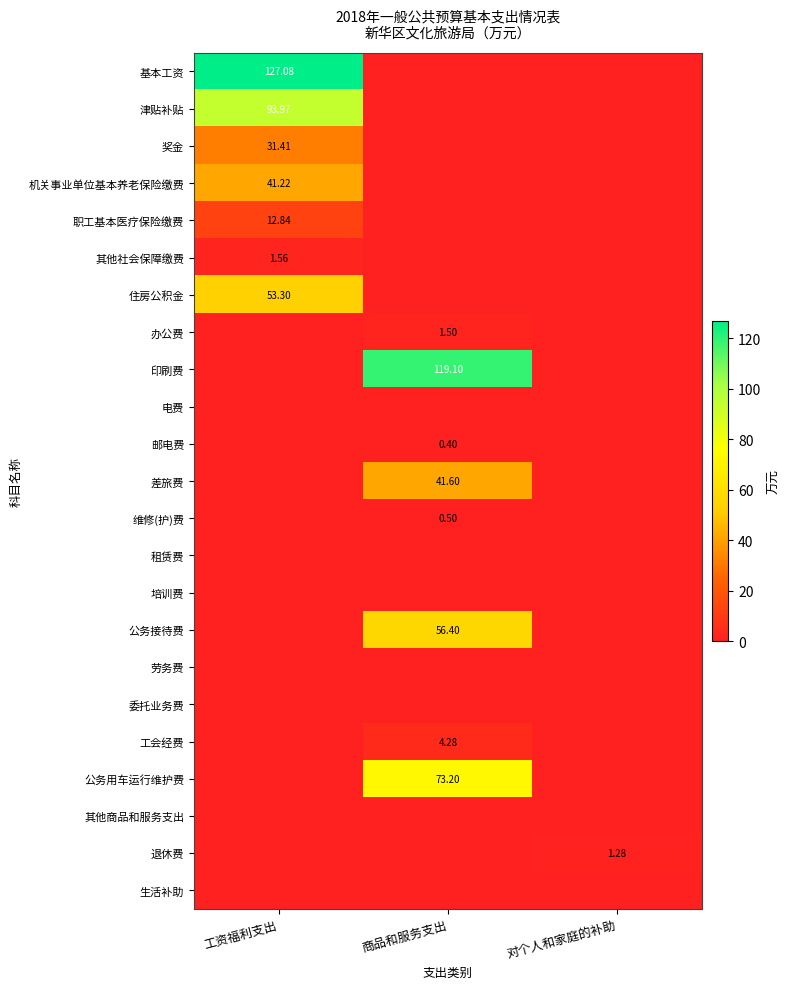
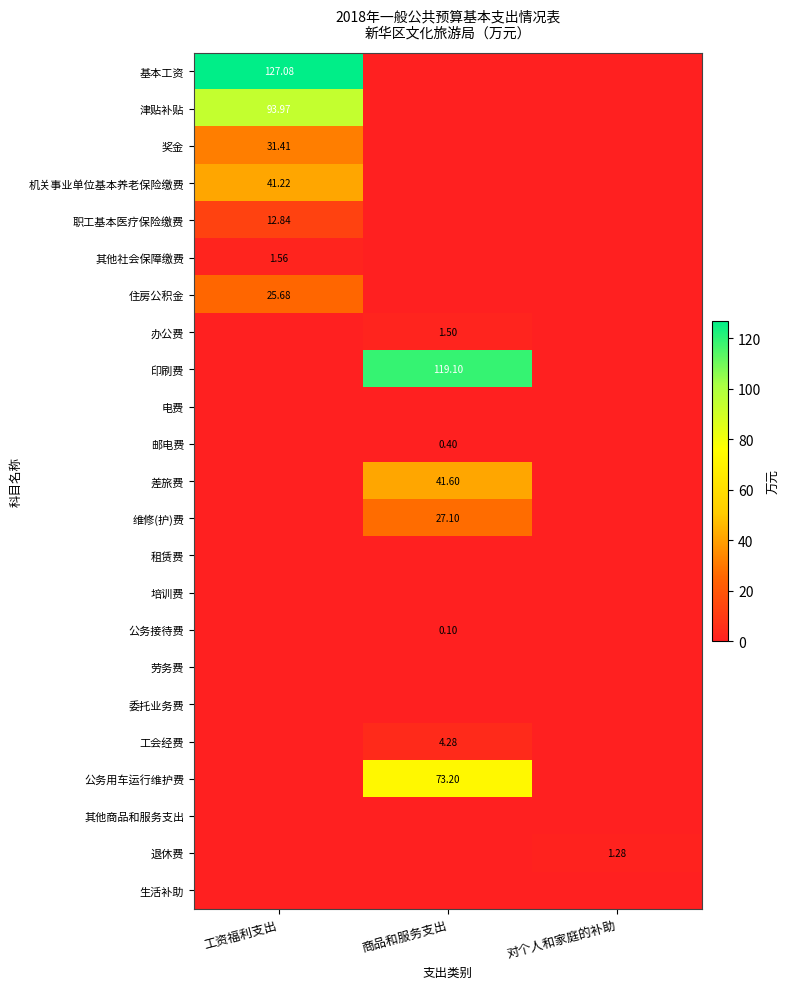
  {
    "基本工资": {
      "工资福利支出": 127.08
    },
    "津贴补贴": {
      "工资福利支出": 93.97
    },
    "奖金": {
      "工资福利支出": 31.41
    },
    "机关事业单位基本养老保险缴费": {
      "工资福利支出": 41.22
    },
    "职工基本医疗保险缴费": {
      "工资福利支出": 12.84
    },
    "其他社会保障缴费": {
      "工资福利支出": 1.56
    },
    "住房公积金": {
-     "工资福利支出": 53.30
+     "工资福利支出": 25.68
    },
    "办公费": {
      "商品和服务支出": 1.50
    },
    "印刷费": {
      "商品和服务支出": 119.10
    },
    "邮电费": {
      "商品和服务支出": 0.40
    },
    "差旅费": {
      "商品和服务支出": 41.60
    },
    "维修(护)费": {
-     "商品和服务支出": 0.50
+     "商品和服务支出": 27.10
    },
    "公务接待费": {
-     "商品和服务支出": 56.40
+     "商品和服务支出": 0.10
    },
    "工会经费": {
      "商品和服务支出": 4.28
    },
    "公务用车运行维护费": {
      "商品和服务支出": 73.20
    },
    "退休费": {
      "对个人和家庭的补助": 1.28
    }
  }
